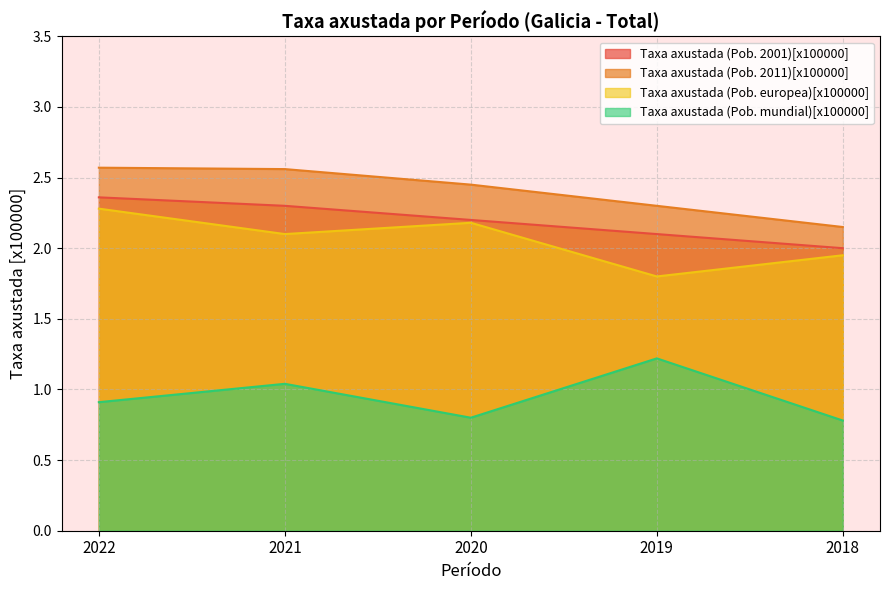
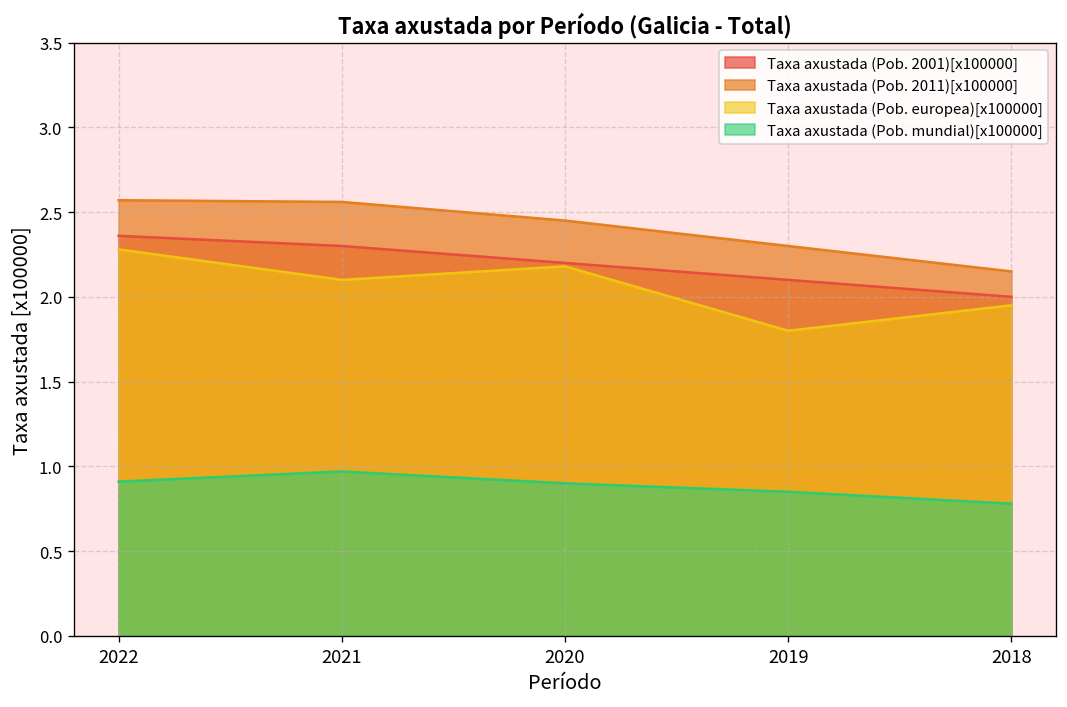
  {
    "Taxa axustada (Pob. europea)[x100000]": {
      "2022": 2.28,
      "2021": 2.10,
      "2020": 2.18,
      "2019": 1.80,
      "2018": 1.95
    },
    "Taxa axustada (Pob. mundial)[x100000]": {
      "2022": 0.91,
-     "2021": 1.04,
-     "2020": 0.8,
-     "2019": 1.22,
+     "2021": 0.97,
+     "2020": 0.9,
+     "2019": 0.85,
      "2018": 0.78
    }
  }
